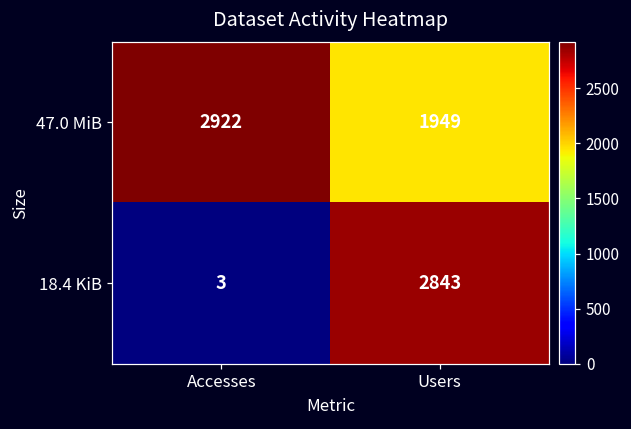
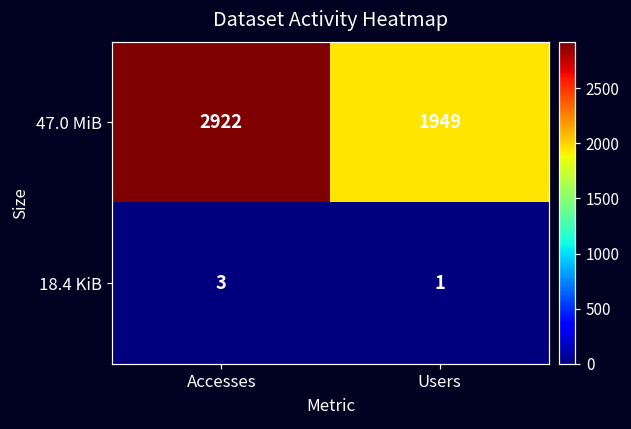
  {
    "47.0 MiB": {
      "Accesses": 2922,
      "Users": 1949
    },
    "18.4 KiB": {
      "Accesses": 3,
-     "Users": 2843
+     "Users": 1
    }
  }
